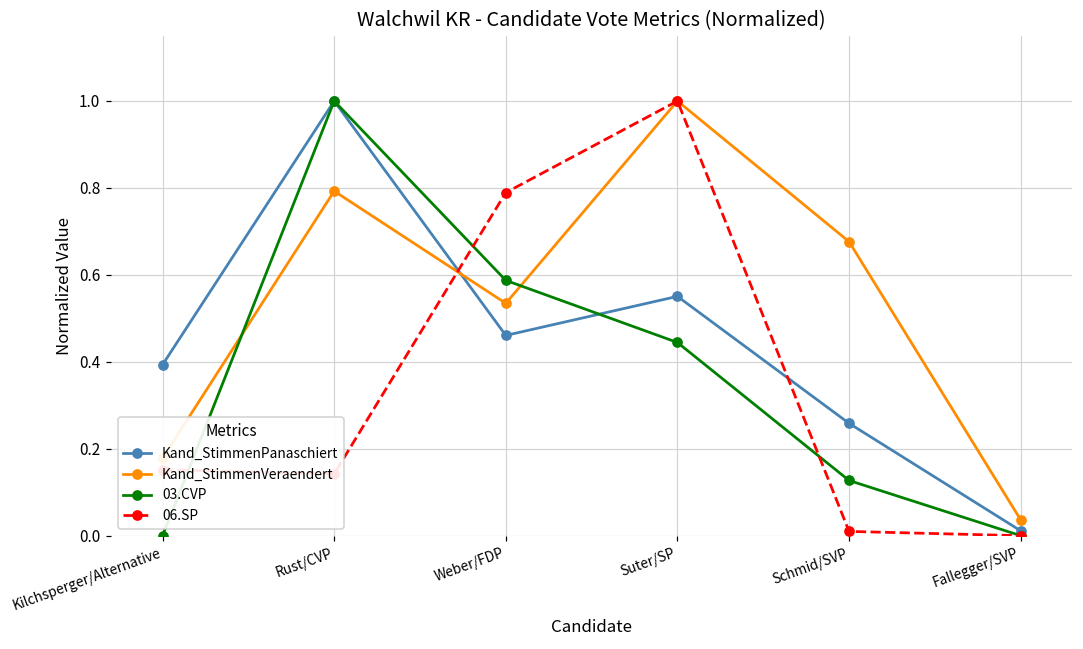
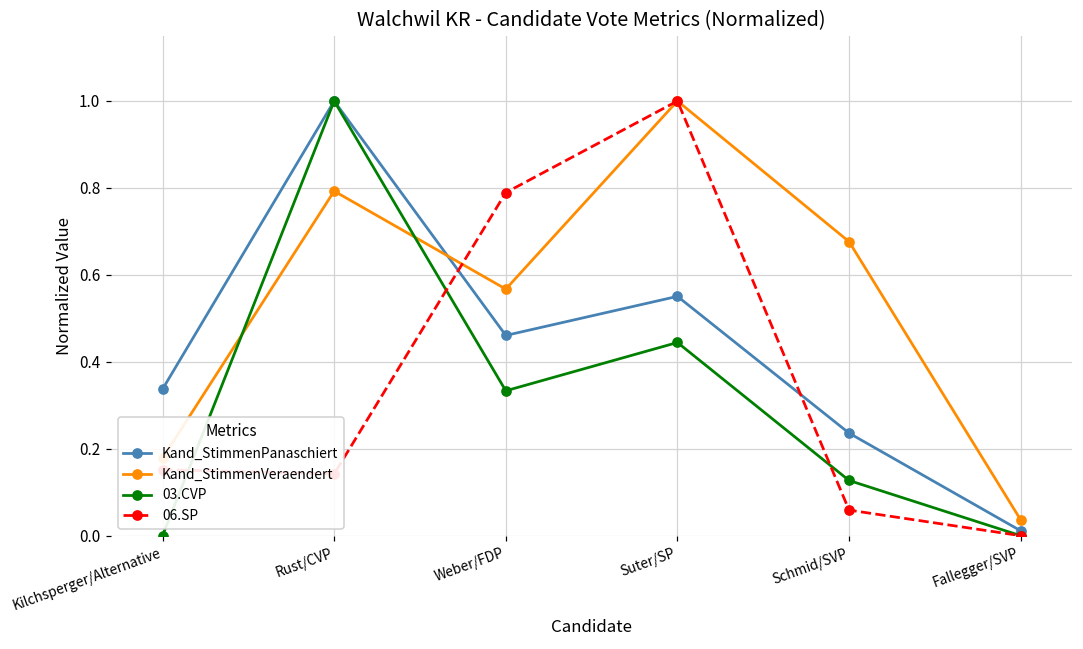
  {
    "Kand_StimmenPanaschiert": {
-     "Kilchsperger/Alternative": 0.39,
+     "Kilchsperger/Alternative": 0.34,
      "Weber/FDP": 0.46,
      "Suter/SP": 0.55,
-     "Schmid/SVP": 0.26,
+     "Schmid/SVP": 0.24,
      "Fallegger/SVP": 0.01
    },
    "Kand_StimmenVeraendert": {
      "Rust/CVP": 0.79,
-     "Weber/FDP": 0.53,
+     "Weber/FDP": 0.57,
      "Schmid/SVP": 0.68,
      "Fallegger/SVP": 0.04
    },
    "03.CVP": {
      "Kilchsperger/Alternative": 0.00,
-     "Weber/FDP": 0.59,
+     "Weber/FDP": 0.33,
      "Suter/SP": 0.44,
      "Schmid/SVP": 0.13
    },
    "06.SP": {
      "Weber/FDP": 0.79,
-     "Schmid/SVP": 0.01
+     "Schmid/SVP": 0.06
    }
  }
